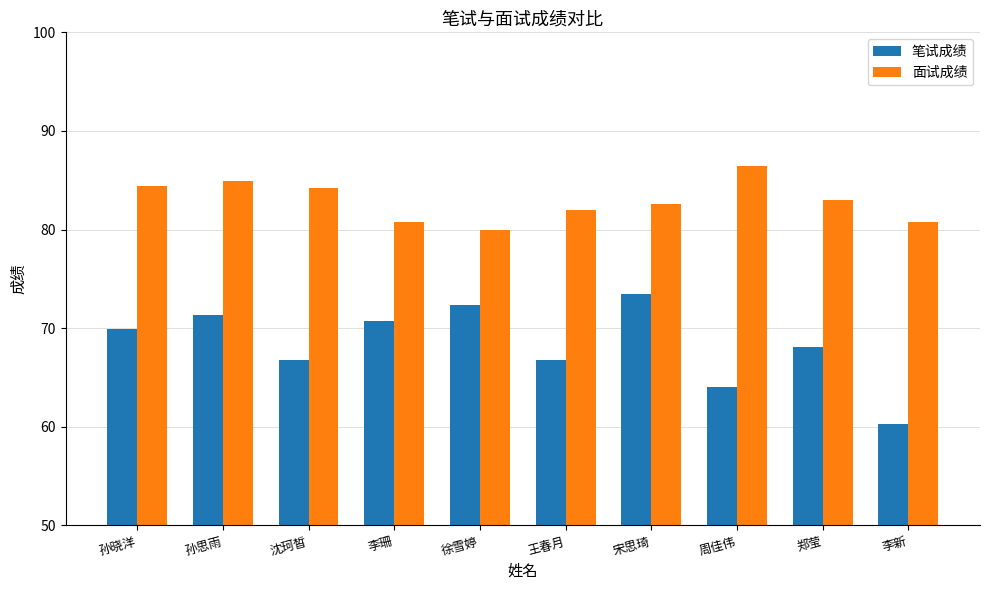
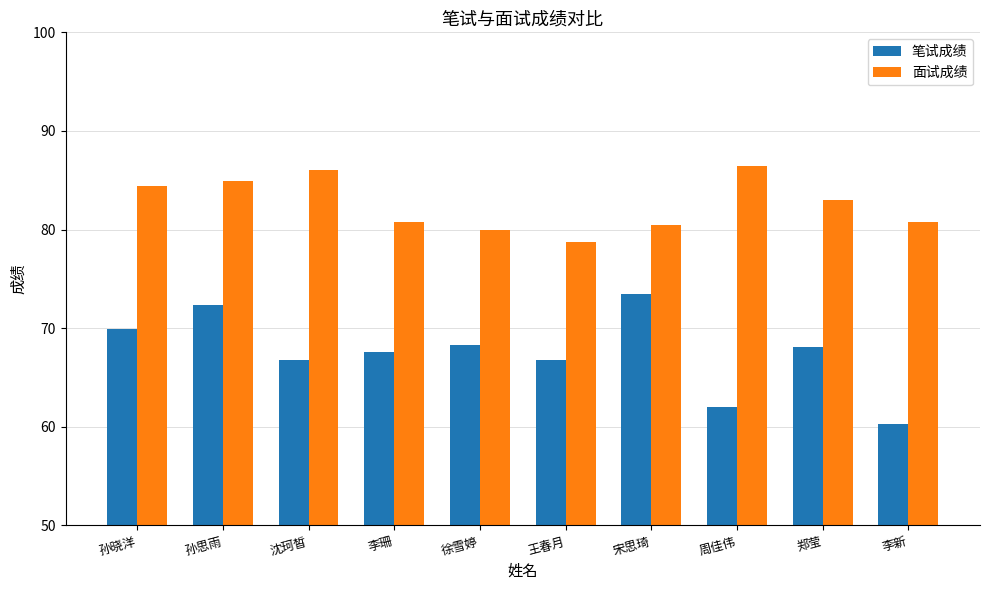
  {
    "笔试成绩": {
      "孙晓洋": 70,
-     "孙思雨": 71,
+     "孙思雨": 72,
      "沈珂皙": 67,
-     "李珊": 71,
-     "徐雪婷": 72,
+     "李珊": 68,
+     "徐雪婷": 68,
      "王春月": 67,
      "宋思琦": 73,
-     "周佳伟": 64,
+     "周佳伟": 62,
      "郑莹": 68,
      "李新": 60
    },
    "面试成绩": {
      "孙晓洋": 84,
      "孙思雨": 85,
-     "沈珂皙": 84,
+     "沈珂皙": 86,
      "李珊": 81,
      "徐雪婷": 80,
-     "王春月": 82,
-     "宋思琦": 83,
+     "王春月": 79,
+     "宋思琦": 81,
      "周佳伟": 86,
      "郑莹": 83,
      "李新": 81
    }
  }
